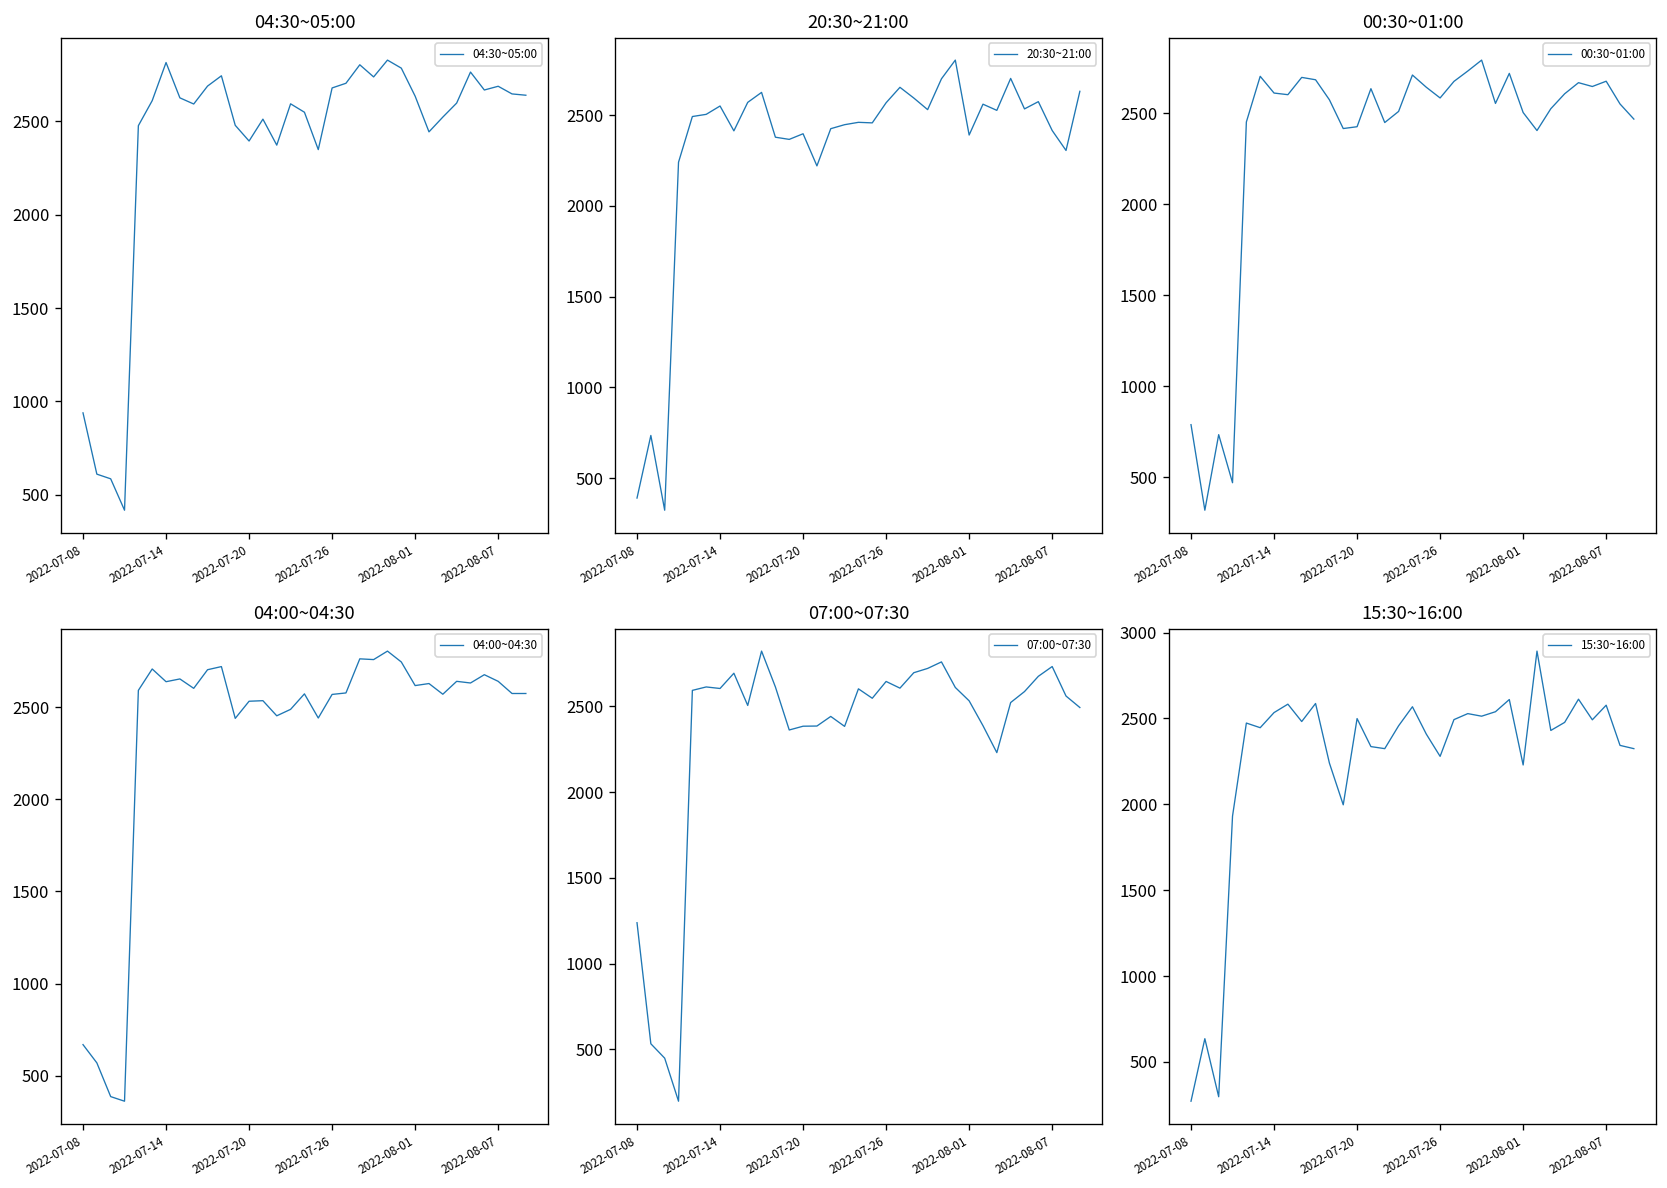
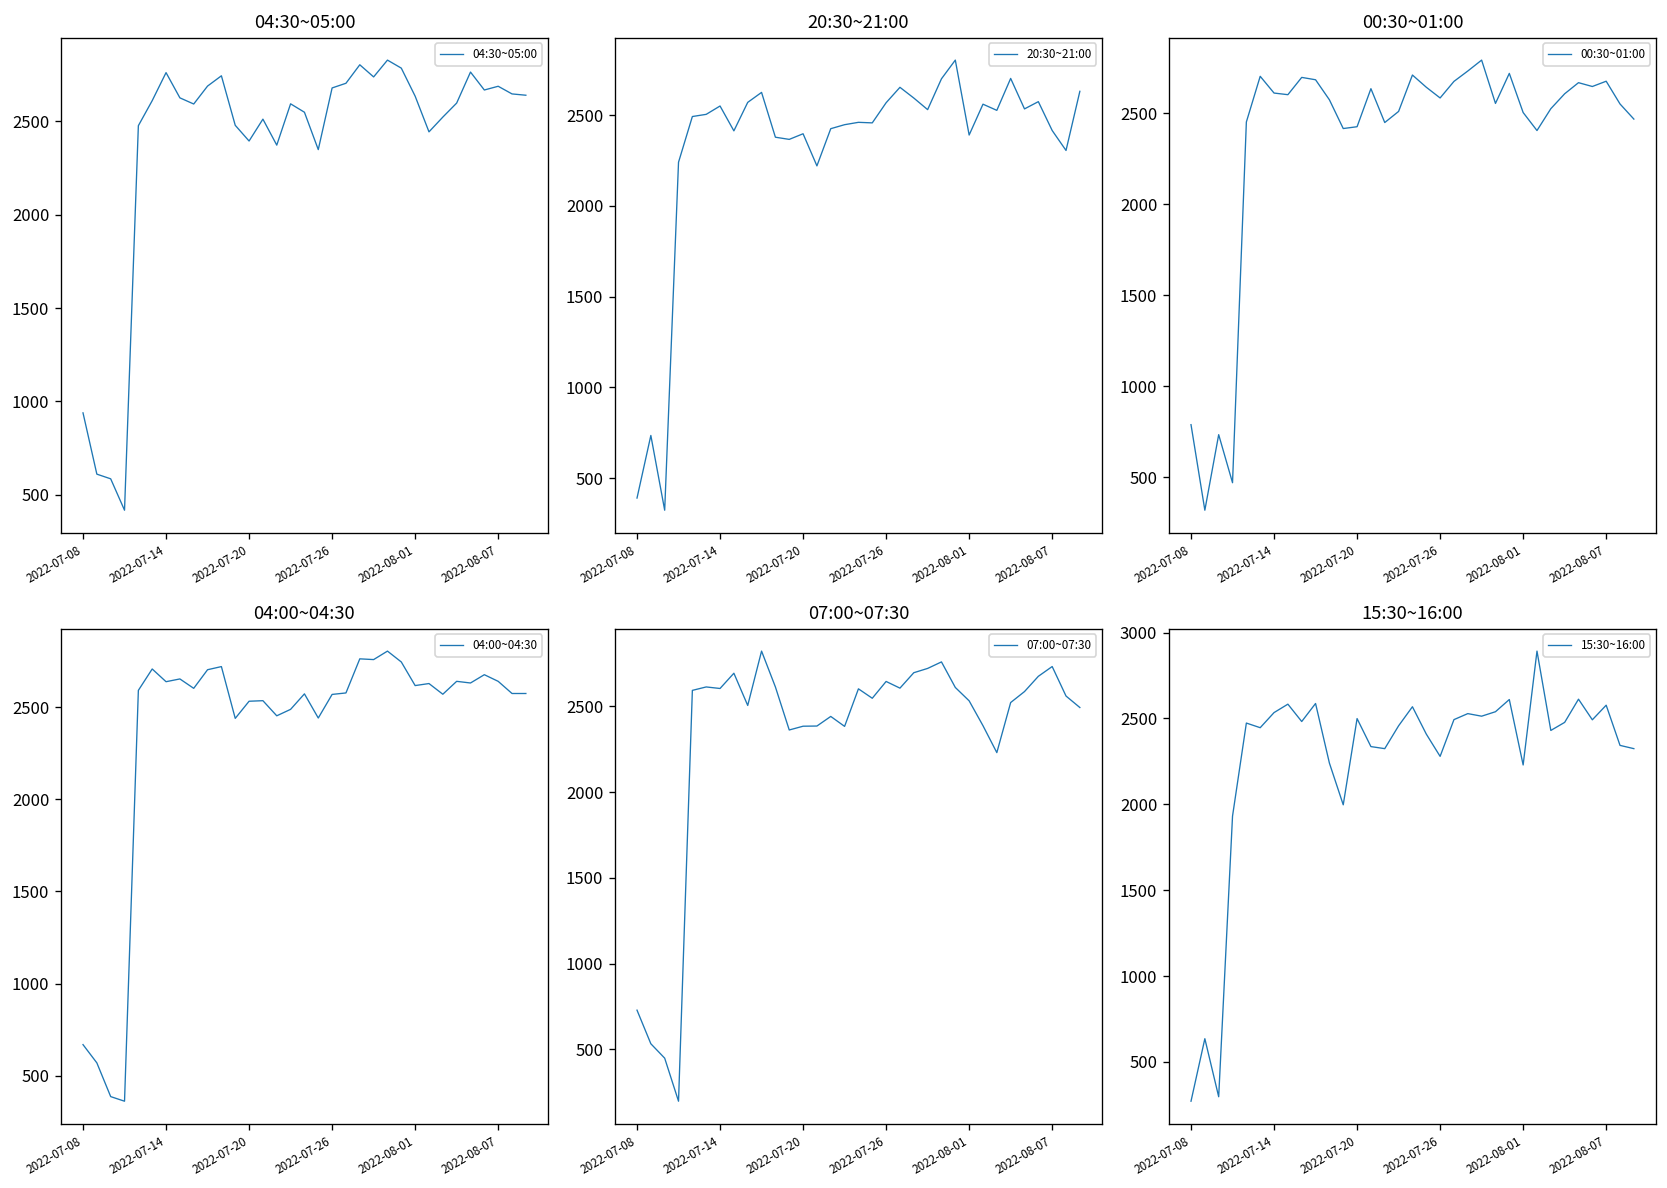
  {
    "04:30~05:00": {
      "2022-07-08": 940,
-     "2022-07-14": 2810,
+     "2022-07-14": 2760,
      "2022-07-20": 2390,
      "2022-07-26": 2680,
      "2022-08-01": 2630,
      "2022-08-07": 2690
    },
    "20:30~21:00": {
      "2022-07-08": 390,
      "2022-07-14": 2550,
      "2022-07-20": 2400,
      "2022-07-26": 2570,
      "2022-08-01": 2390,
      "2022-08-07": 2420
    },
    "00:30~01:00": {
      "2022-07-08": 790,
      "2022-07-14": 2610,
      "2022-07-20": 2430,
      "2022-07-26": 2580,
      "2022-08-01": 2500,
      "2022-08-07": 2680
    },
    "04:00~04:30": {
      "2022-07-08": 670,
      "2022-07-14": 2640,
      "2022-07-20": 2530,
      "2022-07-26": 2570,
      "2022-08-01": 2620,
      "2022-08-07": 2640
    },
    "07:00~07:30": {
-     "2022-07-08": 1240,
+     "2022-07-08": 730,
      "2022-07-14": 2610,
      "2022-07-20": 2390,
      "2022-07-26": 2650,
      "2022-08-01": 2530,
      "2022-08-07": 2730
    },
    "15:30~16:00": {
      "2022-07-08": 270,
      "2022-07-14": 2530,
      "2022-07-20": 2500,
      "2022-07-26": 2280,
      "2022-08-01": 2230,
      "2022-08-07": 2580
    }
  }
